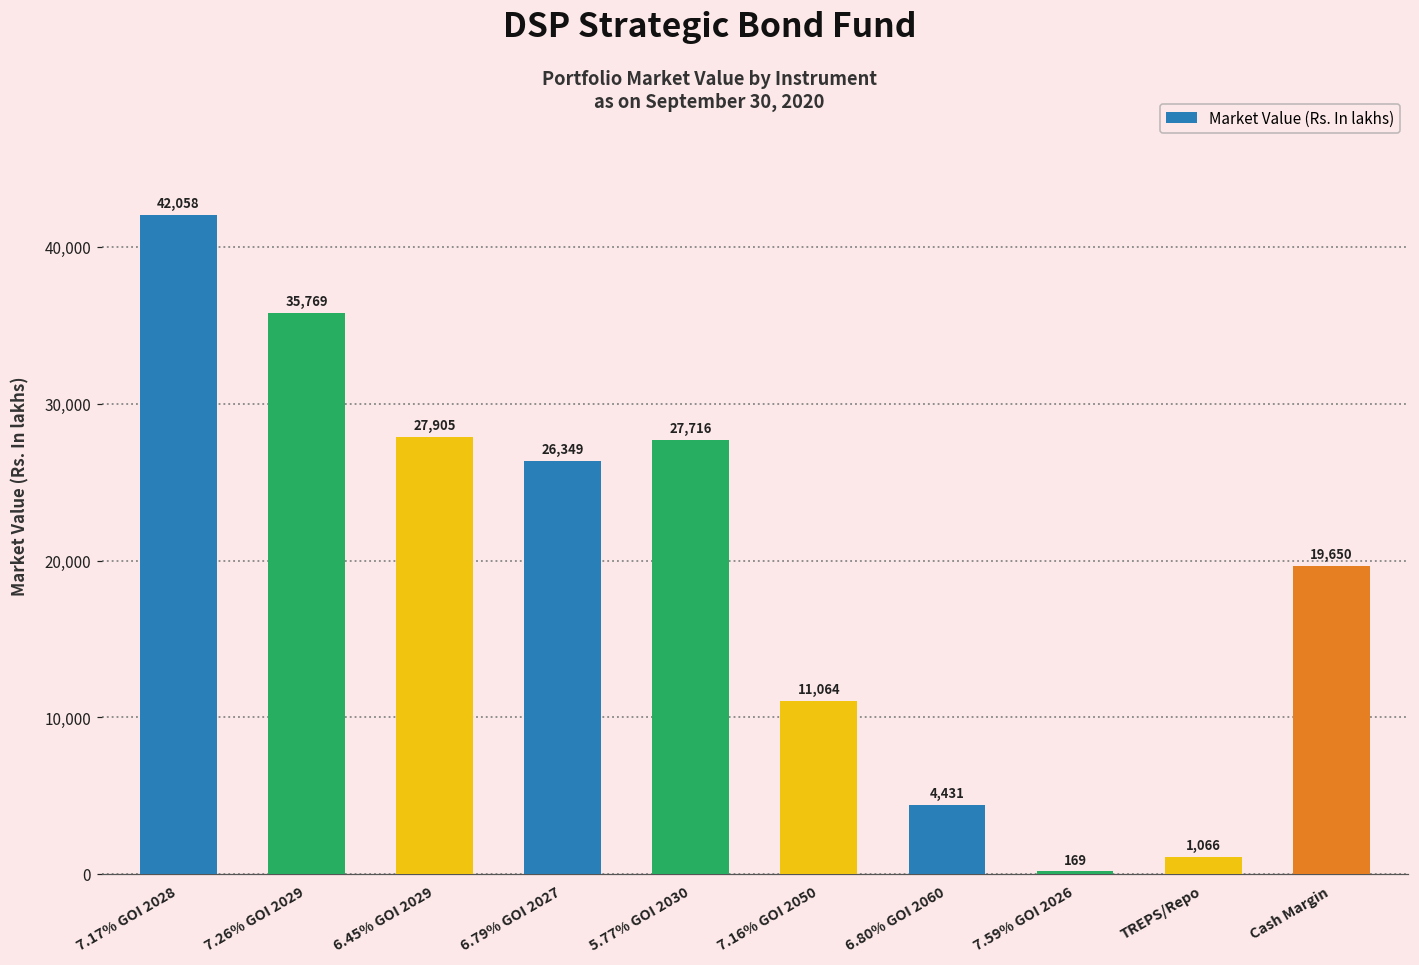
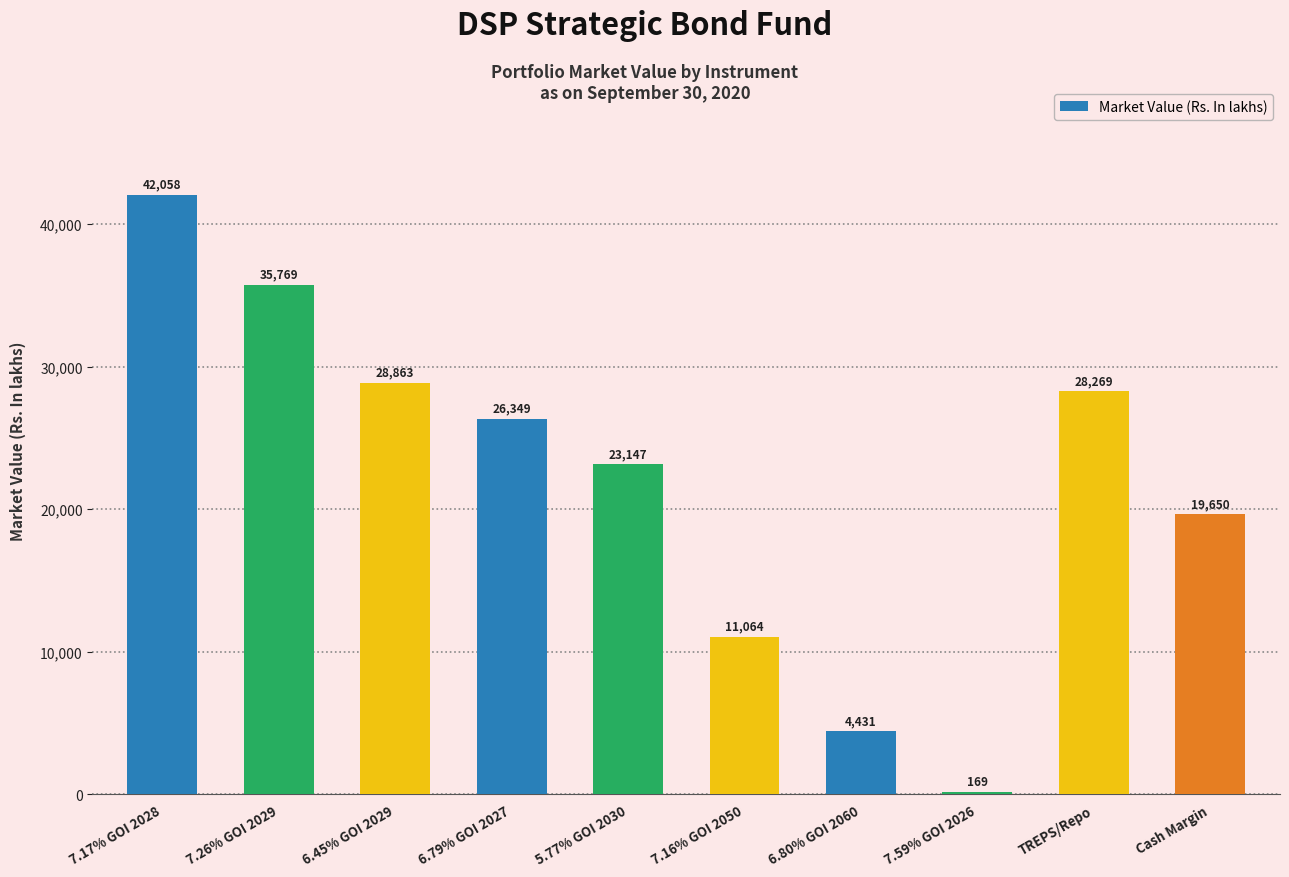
  {
    "7.17% GOI 2028": "42,058",
    "7.26% GOI 2029": "35,769",
-   "6.45% GOI 2029": "27,905",
+   "6.45% GOI 2029": "28,863",
    "6.79% GOI 2027": "26,349",
-   "5.77% GOI 2030": "27,716",
+   "5.77% GOI 2030": "23,147",
    "7.16% GOI 2050": "11,064",
    "6.80% GOI 2060": "4,431",
    "7.59% GOI 2026": "169",
-   "TREPS/Repo": "1,066",
+   "TREPS/Repo": "28,269",
    "Cash Margin": "19,650"
  }
